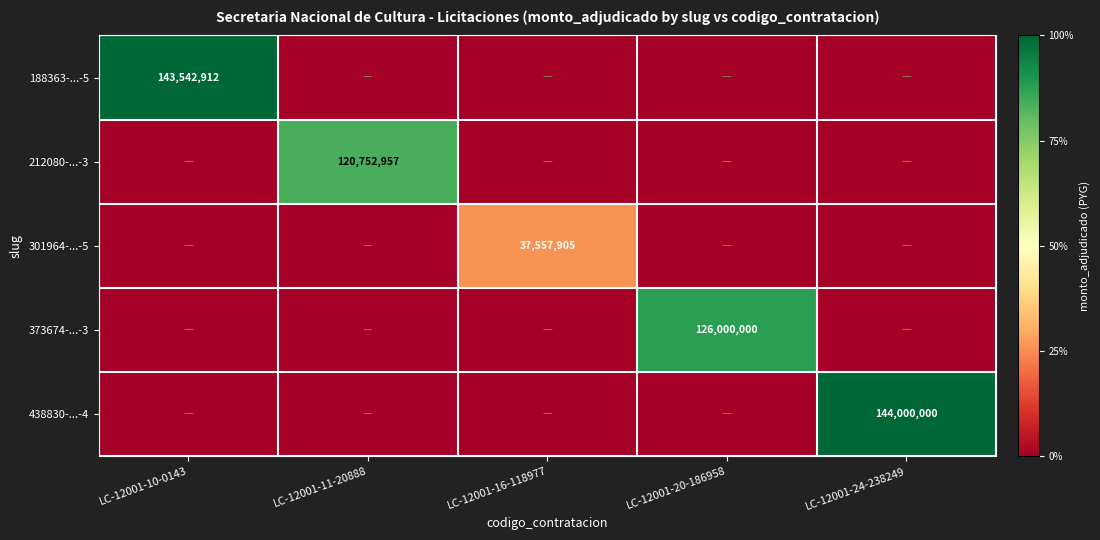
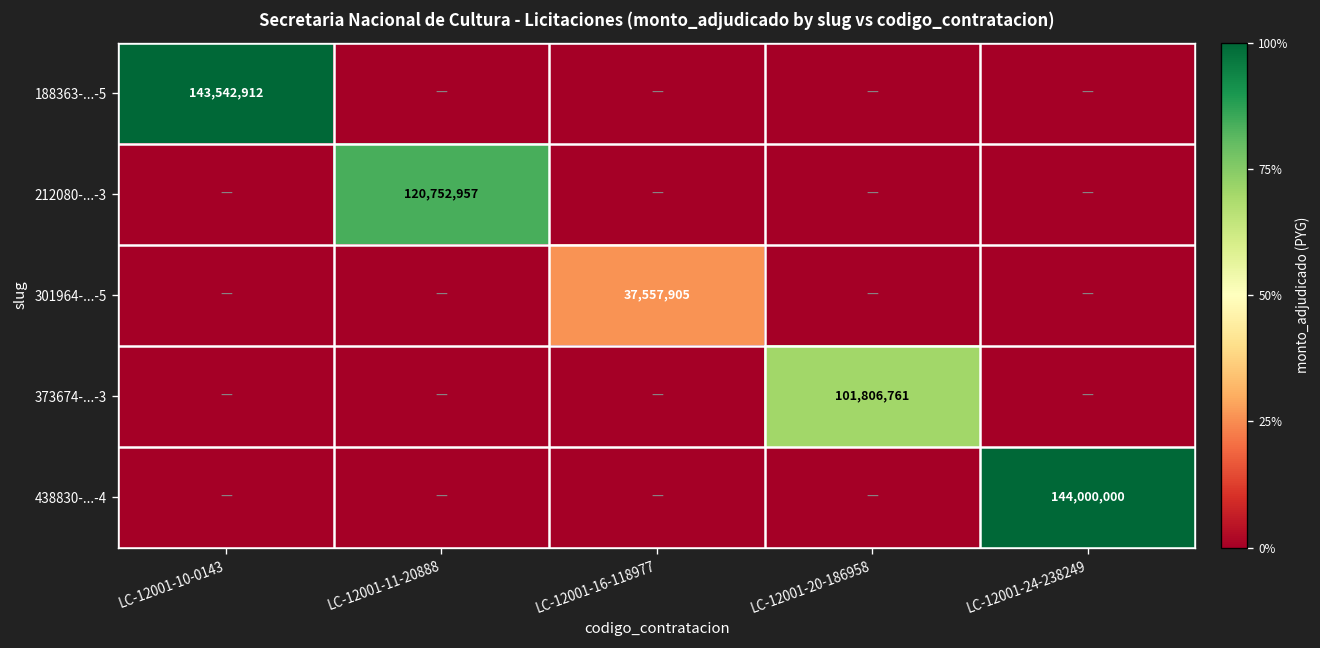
  {
    "188363-...-5": {
      "LC-12001-10-0143": "143,542,912"
    },
    "212080-...-3": {
      "LC-12001-11-20888": "120,752,957"
    },
    "301964-...-5": {
      "LC-12001-16-118977": "37,557,905"
    },
    "373674-...-3": {
-     "LC-12001-20-186958": "126,000,000"
+     "LC-12001-20-186958": "101,806,761"
    },
    "438830-...-4": {
      "LC-12001-24-238249": "144,000,000"
    }
  }
